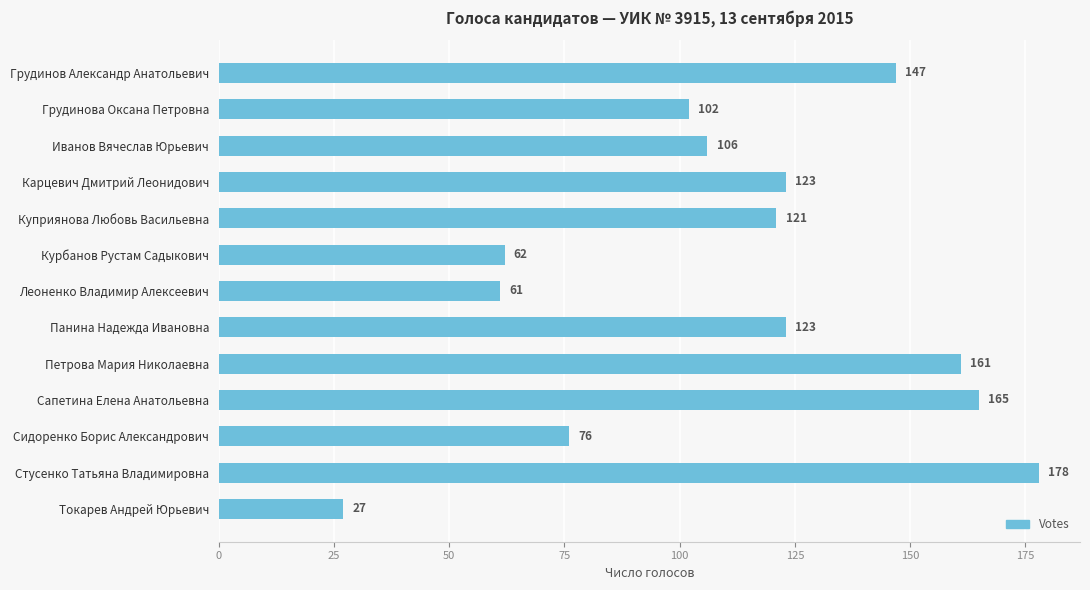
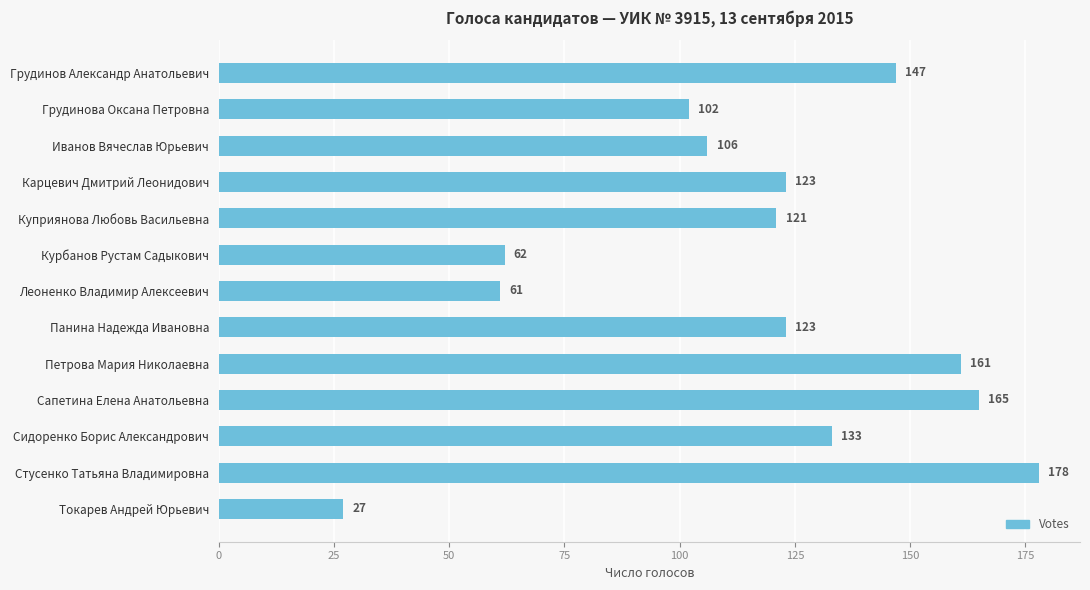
  {
    "Грудинов Александр Анатольевич": 147,
    "Грудинова Оксана Петровна": 102,
    "Иванов Вячеслав Юрьевич": 106,
    "Карцевич Дмитрий Леонидович": 123,
    "Куприянова Любовь Васильевна": 121,
    "Курбанов Рустам Садыкович": 62,
    "Леоненко Владимир Алексеевич": 61,
    "Панина Надежда Ивановна": 123,
    "Петрова Мария Николаевна": 161,
    "Сапетина Елена Анатольевна": 165,
-   "Сидоренко Борис Александрович": 76,
+   "Сидоренко Борис Александрович": 133,
    "Стусенко Татьяна Владимировна": 178,
    "Токарев Андрей Юрьевич": 27
  }
